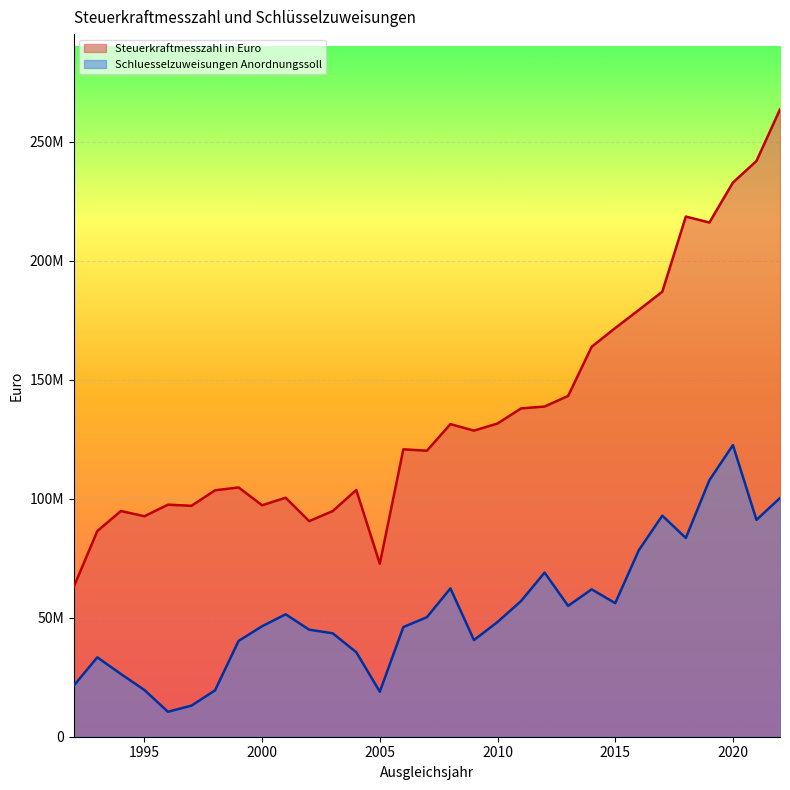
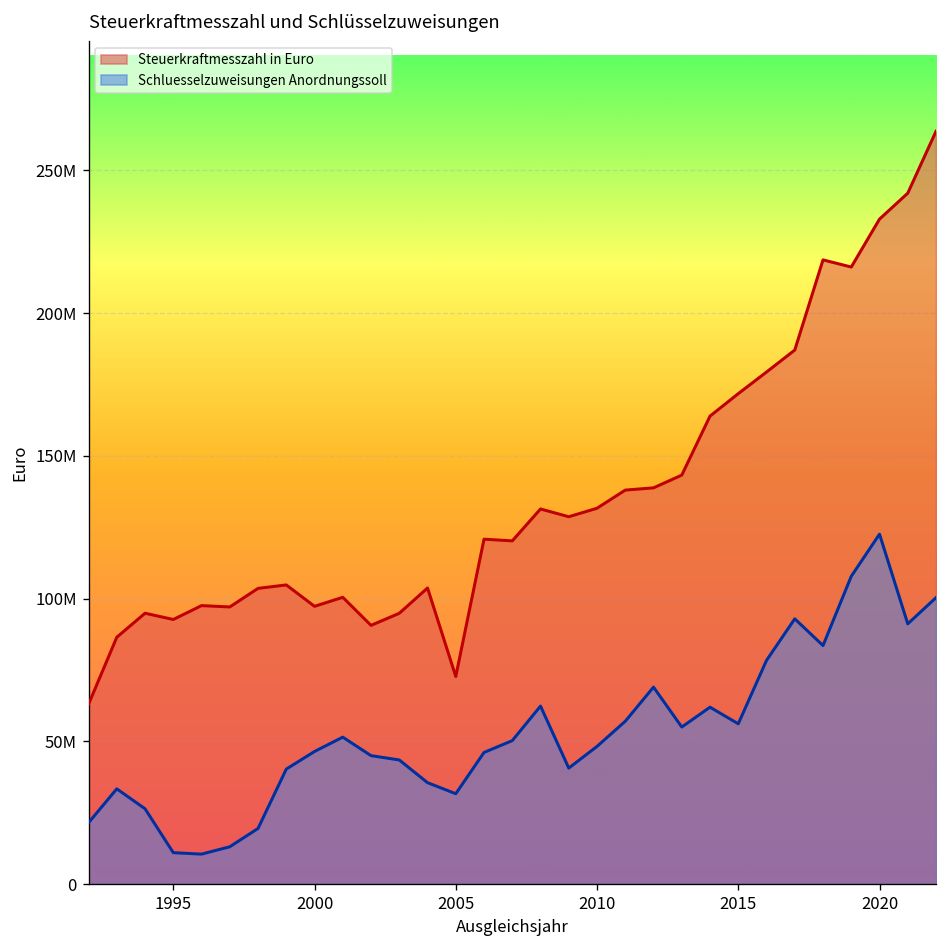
  {
    "Steuerkraftmesszahl in Euro": {
      "1995": 93000000,
      "2000": 97000000,
      "2005": 73000000,
      "2010": 132000000,
      "2015": 172000000,
      "2020": 233000000
    },
    "Schluesselzuweisungen Anordnungssoll": {
-     "1995": 20000000,
+     "1995": 11000000,
      "2000": 46000000,
-     "2005": 19000000,
+     "2005": 32000000,
      "2010": 48000000,
      "2015": 56000000,
      "2020": 123000000
    }
  }
